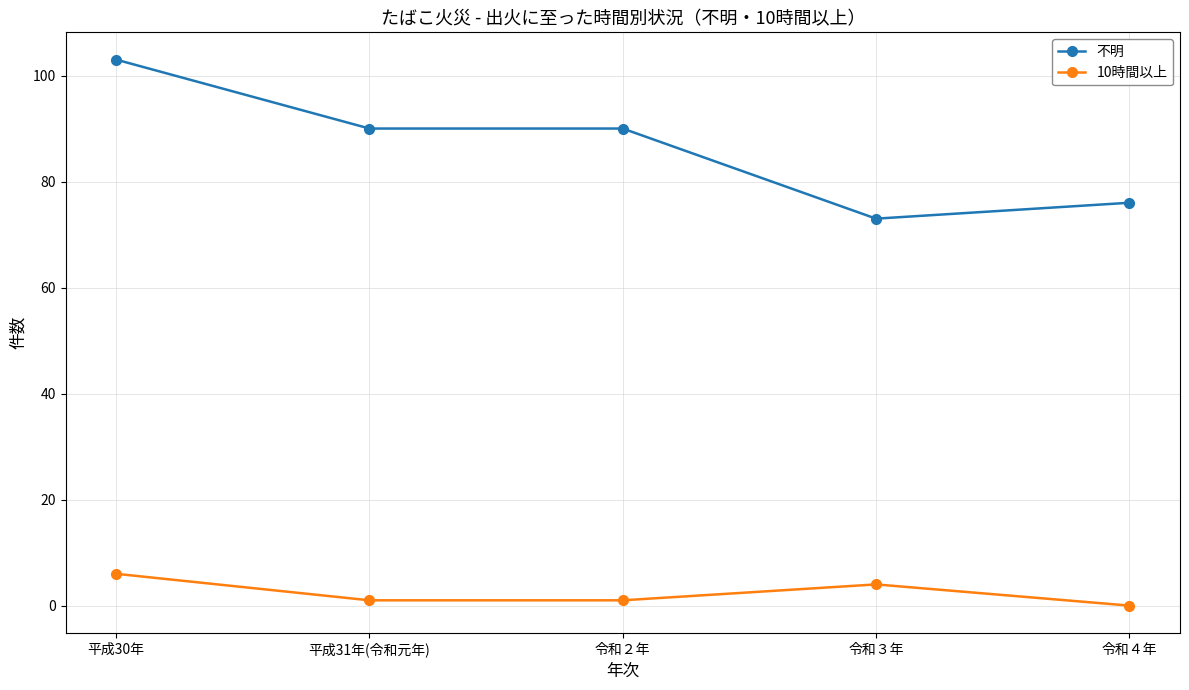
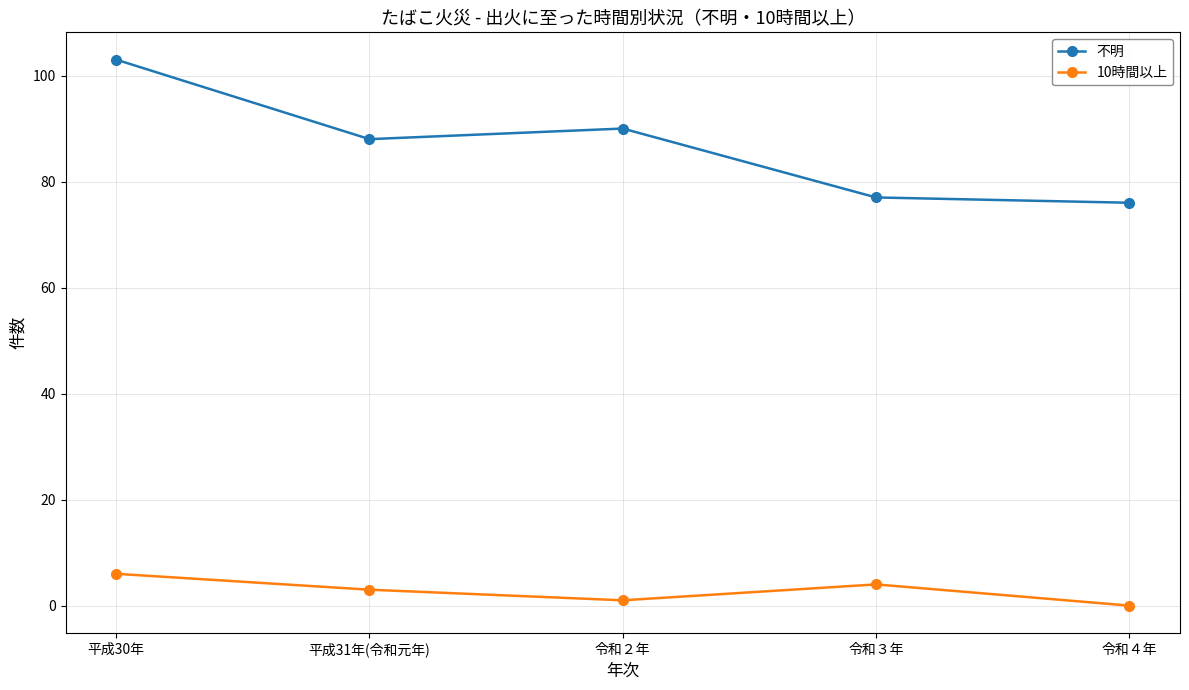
  {
    "不明": {
      "平成30年": 103,
-     "平成31年(令和元年)": 90,
+     "平成31年(令和元年)": 88,
      "令和２年": 90,
-     "令和３年": 73,
+     "令和３年": 77,
      "令和４年": 76
    },
    "10時間以上": {
      "平成30年": 6,
-     "平成31年(令和元年)": 1,
+     "平成31年(令和元年)": 3,
      "令和２年": 1,
      "令和３年": 4,
      "令和４年": 0
    }
  }
